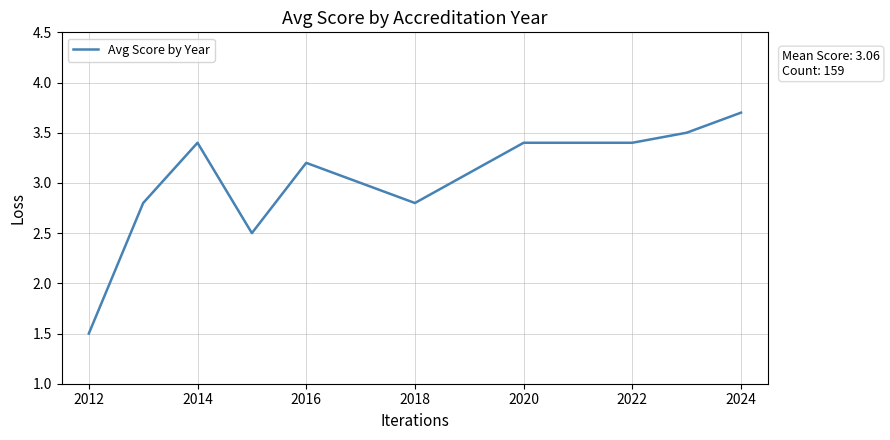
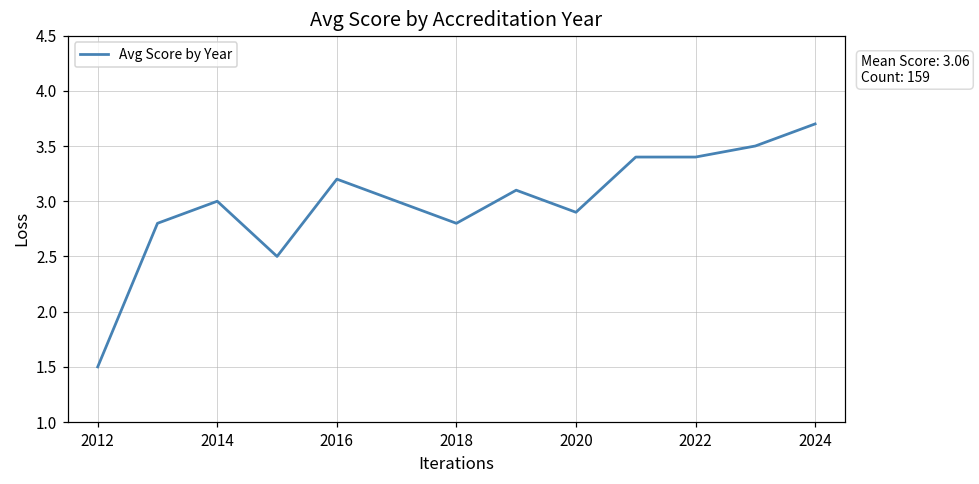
  {
    "2012": 1.5,
-   "2014": 3.4,
+   "2014": 3.0,
    "2016": 3.2,
    "2018": 2.8,
-   "2020": 3.4,
+   "2020": 2.9,
    "2022": 3.4,
    "2024": 3.7
  }
